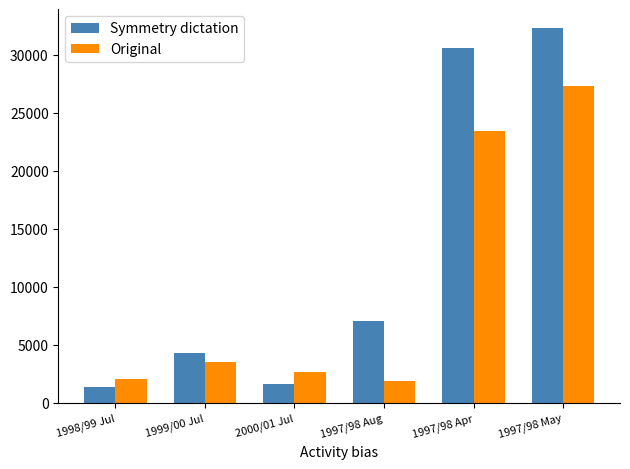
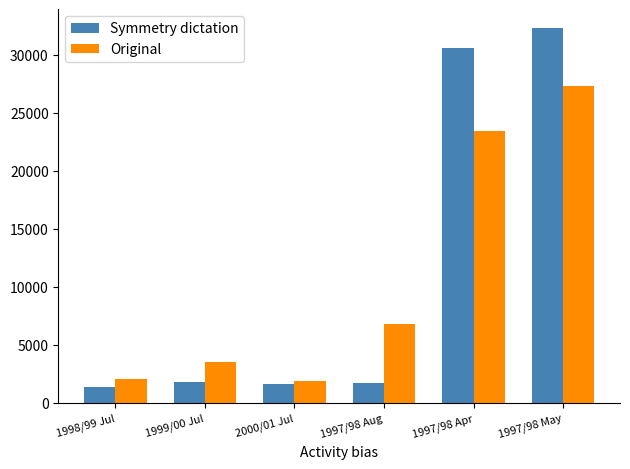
  {
    "Symmetry dictation": {
      "1998/99 Jul": 1400,
-     "1999/00 Jul": 4300,
+     "1999/00 Jul": 1800,
      "2000/01 Jul": 1600,
-     "1997/98 Aug": 7100,
+     "1997/98 Aug": 1700,
      "1997/98 Apr": 30600,
      "1997/98 May": 32300
    },
    "Original": {
      "1998/99 Jul": 2100,
      "1999/00 Jul": 3500,
-     "2000/01 Jul": 2600,
-     "1997/98 Aug": 1900,
+     "2000/01 Jul": 1900,
+     "1997/98 Aug": 6800,
      "1997/98 Apr": 23500,
      "1997/98 May": 27300
    }
  }
